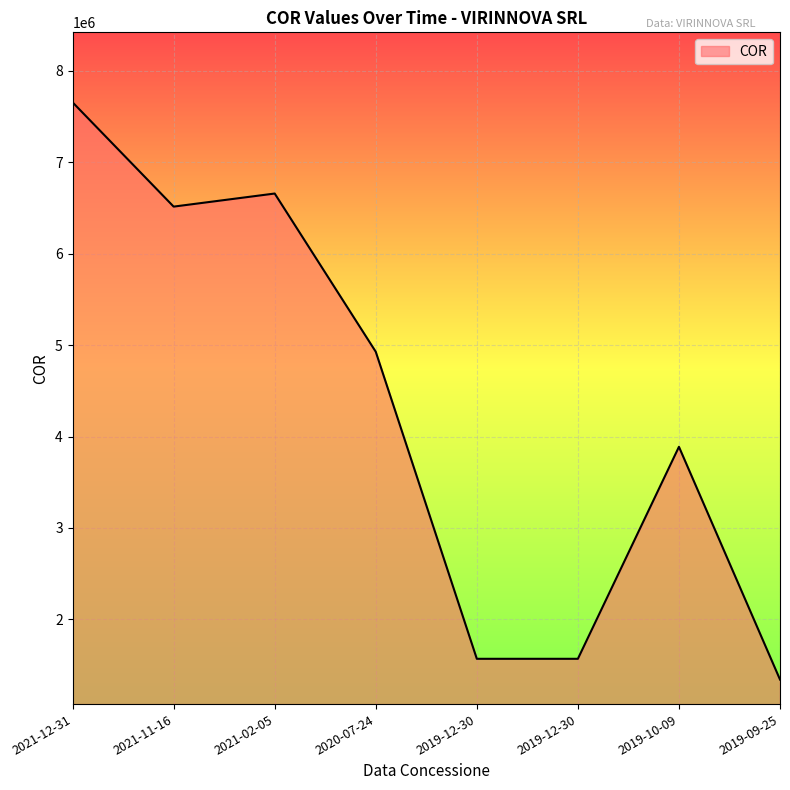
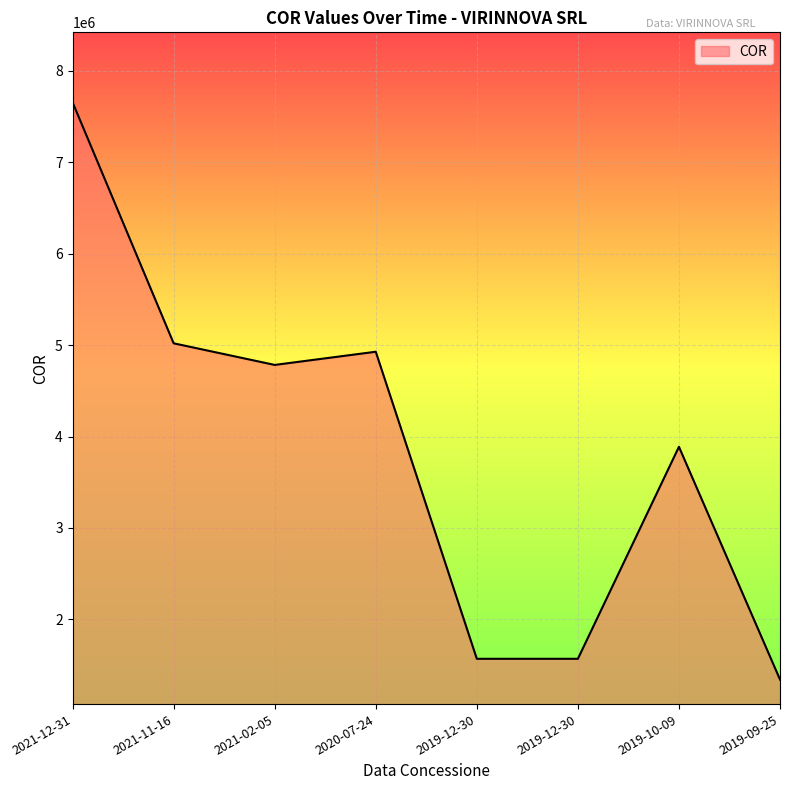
  {
    "2021-12-31": 7700000,
-   "2021-11-16": 6500000,
-   "2021-02-05": 6700000,
+   "2021-11-16": 5000000,
+   "2021-02-05": 4800000,
    "2020-07-24": 4900000,
    "2019-10-09": 3900000,
    "2019-09-25": 1300000
  }
